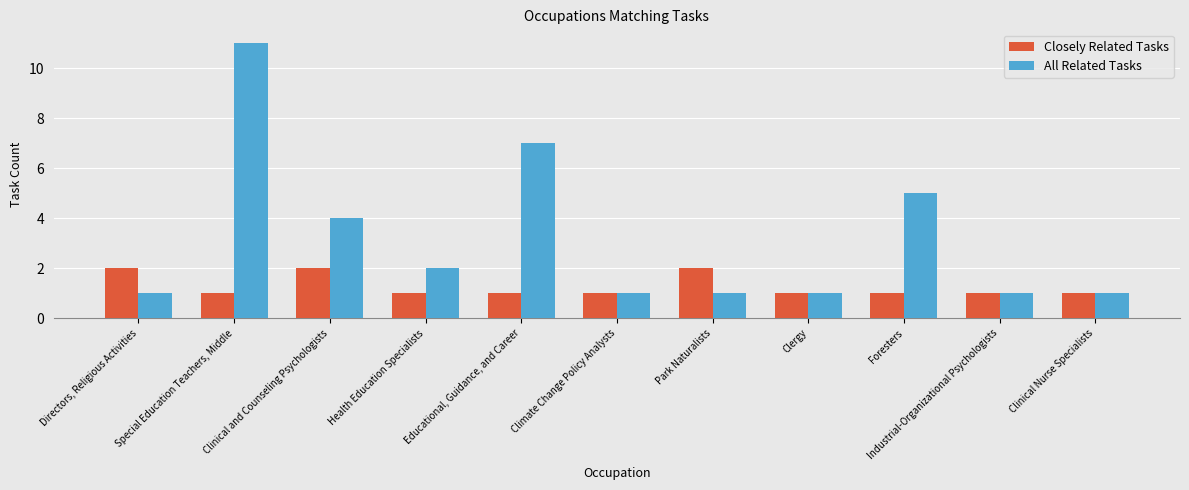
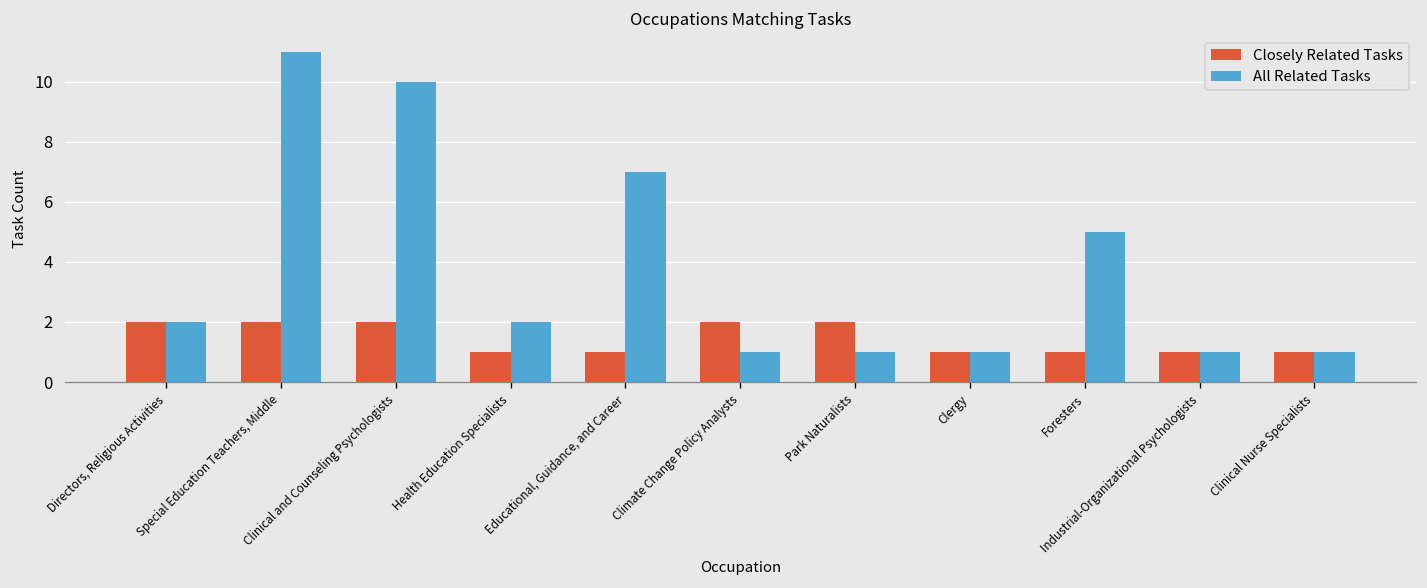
  {
    "Closely Related Tasks": {
      "Directors, Religious Activities": 2,
-     "Special Education Teachers, Middle": 1,
+     "Special Education Teachers, Middle": 2,
      "Clinical and Counseling Psychologists": 2,
      "Health Education Specialists": 1,
      "Educational, Guidance, and Career": 1,
-     "Climate Change Policy Analysts": 1,
+     "Climate Change Policy Analysts": 2,
      "Park Naturalists": 2,
      "Clergy": 1,
      "Foresters": 1,
      "Industrial-Organizational Psychologists": 1,
      "Clinical Nurse Specialists": 1
    },
    "All Related Tasks": {
-     "Directors, Religious Activities": 1,
+     "Directors, Religious Activities": 2,
      "Special Education Teachers, Middle": 11,
-     "Clinical and Counseling Psychologists": 4,
+     "Clinical and Counseling Psychologists": 10,
      "Health Education Specialists": 2,
      "Educational, Guidance, and Career": 7,
      "Climate Change Policy Analysts": 1,
      "Park Naturalists": 1,
      "Clergy": 1,
      "Foresters": 5,
      "Industrial-Organizational Psychologists": 1,
      "Clinical Nurse Specialists": 1
    }
  }
